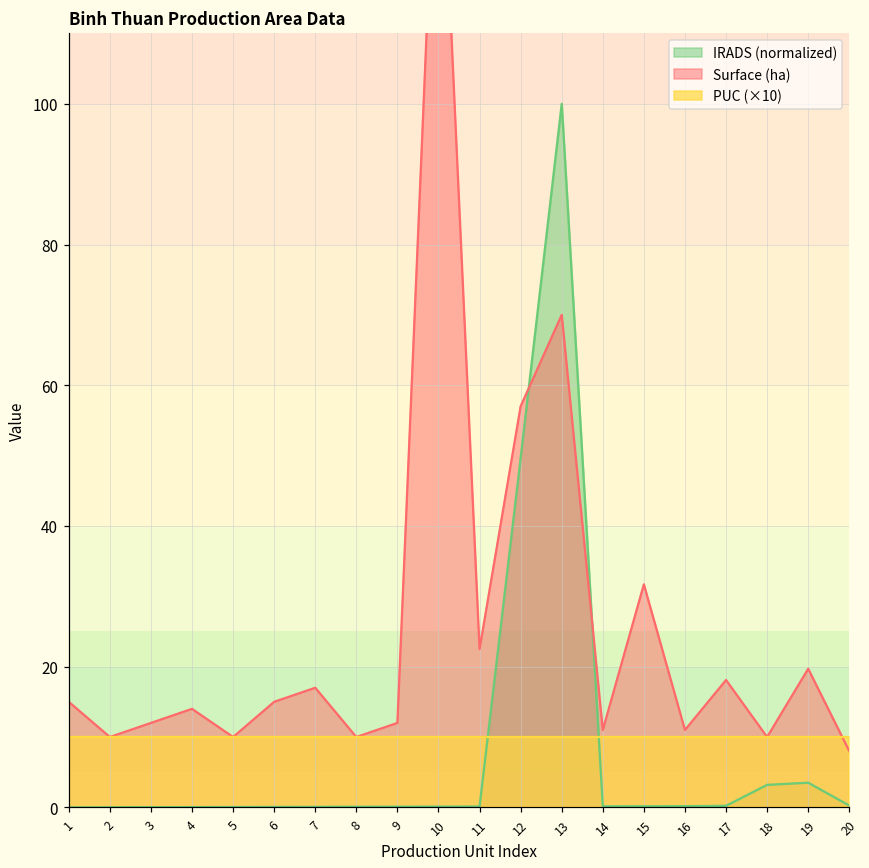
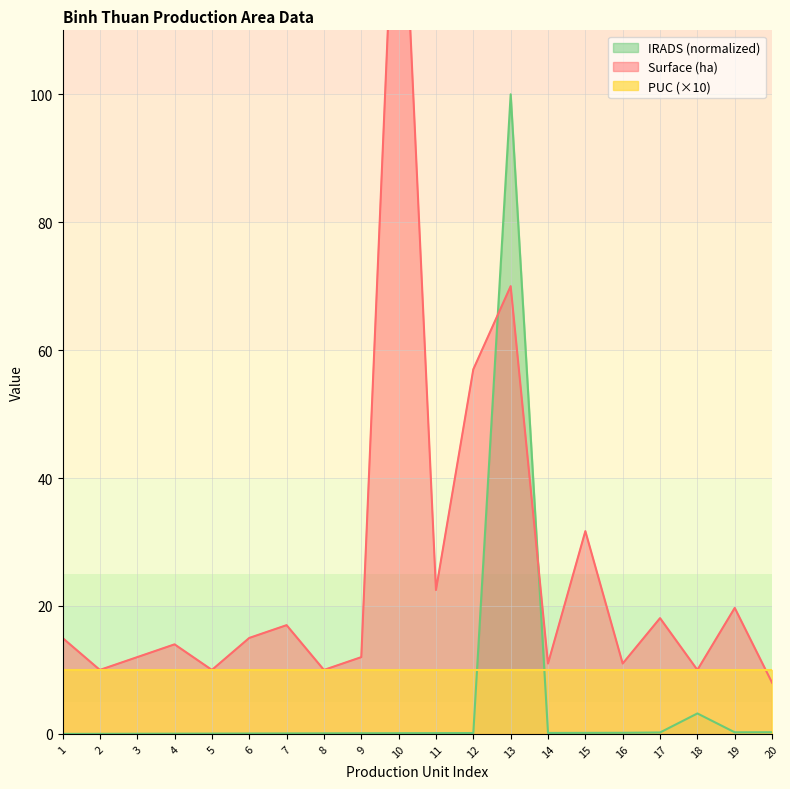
  {
    "IRADS (normalized)": {
      "1": 0,
      "2": 0,
      "3": 0,
      "4": 0,
      "5": 0,
      "6": 0,
      "7": 0,
      "8": 0,
      "9": 0,
      "10": 0,
      "11": 0,
-     "12": 50,
+     "12": 0,
      "13": 100,
      "14": 0,
      "15": 0,
      "16": 0,
      "17": 0,
      "18": 3,
-     "19": 4,
+     "19": 0,
      "20": 0
    },
    "Surface (ha)": {
      "1": 15,
      "3": 12,
      "4": 14,
      "6": 15,
      "7": 17,
      "9": 12,
      "11": 23,
      "12": 57,
      "13": 70,
      "14": 11,
      "15": 32,
      "16": 11,
      "17": 18,
      "19": 20,
      "20": 8
    },
    "PUC (×10)": {
      "1": 10,
      "3": 10,
      "4": 10,
      "6": 10,
      "7": 10,
      "9": 10,
      "10": 10,
      "11": 10,
      "12": 10,
      "13": 10,
      "14": 10,
      "15": 10,
      "16": 10,
      "17": 10,
      "19": 10,
      "20": 10
    }
  }
